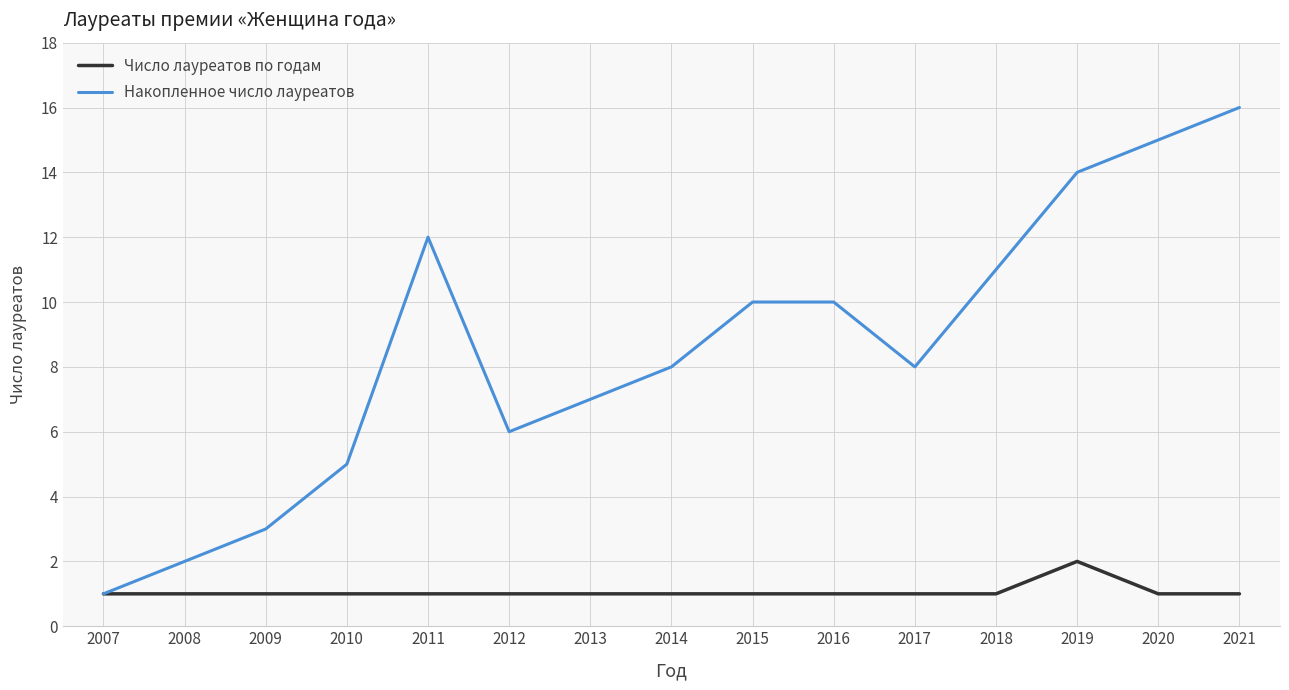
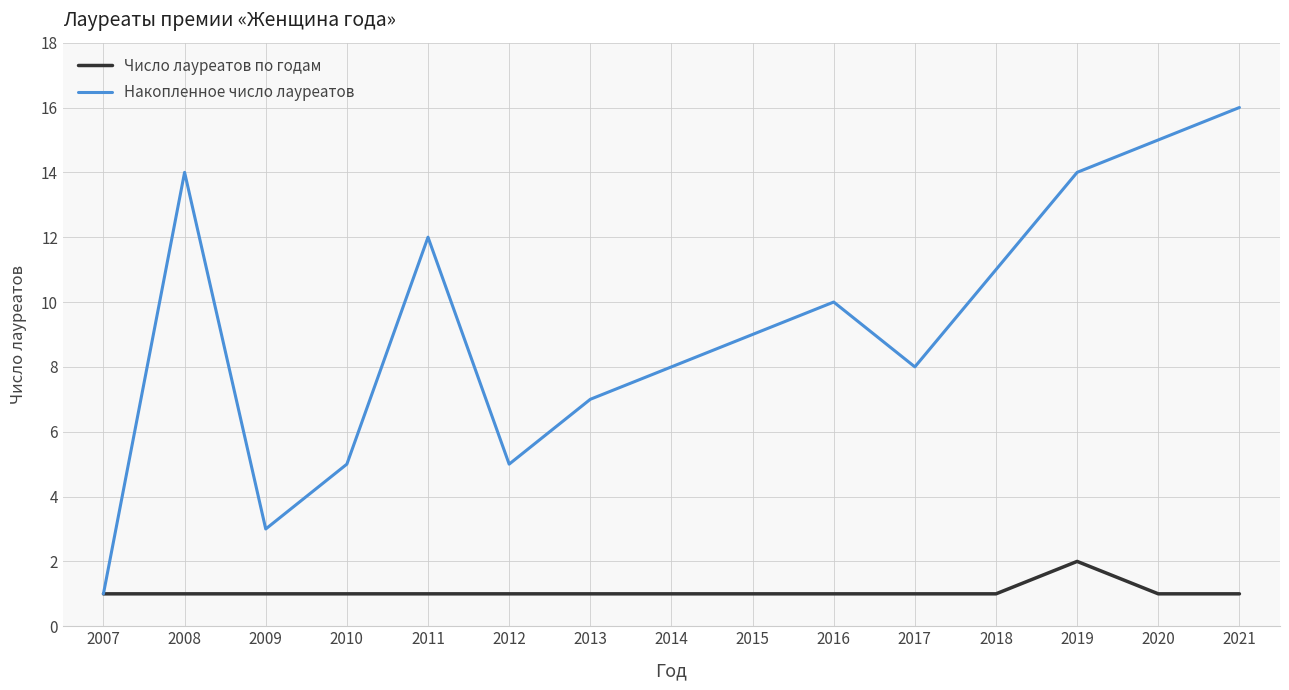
  {
    "Число лауреатов по годам": {
      "2008": 1,
      "2009": 1,
      "2010": 1,
      "2011": 1,
      "2012": 1,
      "2013": 1,
      "2014": 1,
      "2015": 1,
      "2016": 1,
      "2017": 1,
      "2018": 1,
      "2019": 2,
      "2020": 1,
      "2021": 1
    },
    "Накопленное число лауреатов": {
-     "2008": 2,
+     "2008": 14,
      "2009": 3,
      "2010": 5,
      "2011": 12,
-     "2012": 6,
+     "2012": 5,
      "2013": 7,
      "2014": 8,
-     "2015": 10,
+     "2015": 9,
      "2016": 10,
      "2017": 8,
      "2018": 11,
      "2019": 14,
      "2020": 15,
      "2021": 16
    }
  }
